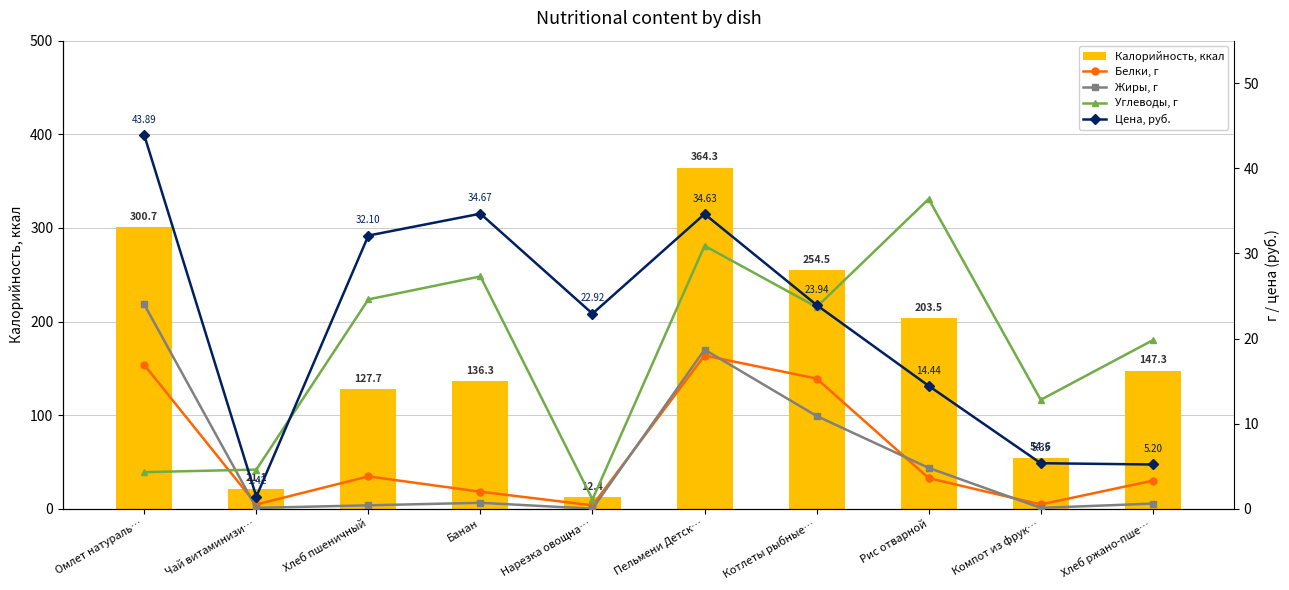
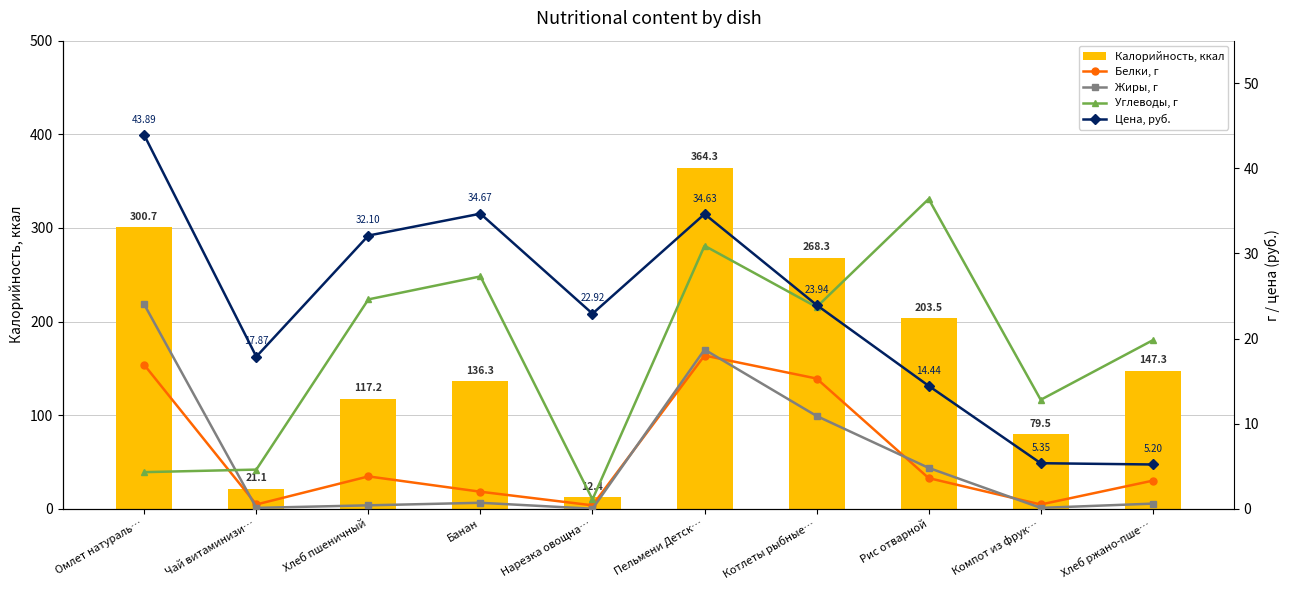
  {
    "Калорийность, ккал": {
      "Омлет натураль…": 300.7,
-     "Хлеб пшеничный": 127.7,
+     "Хлеб пшеничный": 117.2,
      "Банан": 136.3,
      "Нарезка овощна…": 12.4,
      "Пельмени Детск…": 364.3,
-     "Котлеты рыбные…": 254.5,
+     "Котлеты рыбные…": 268.3,
      "Рис отварной": 203.5,
-     "Компот из фрук…": 54.6,
+     "Компот из фрук…": 79.5,
      "Хлеб ржано-пше…": 147.3
    },
    "Цена, руб.": {
      "Омлет натураль…": 43.89,
-     "Чай витаминизи…": 1.42,
+     "Чай витаминизи…": 17.87,
      "Хлеб пшеничный": 32.10,
      "Банан": 34.67,
      "Нарезка овощна…": 22.92,
      "Пельмени Детск…": 34.63,
      "Рис отварной": 14.44,
      "Хлеб ржано-пше…": 5.20
    }
  }
